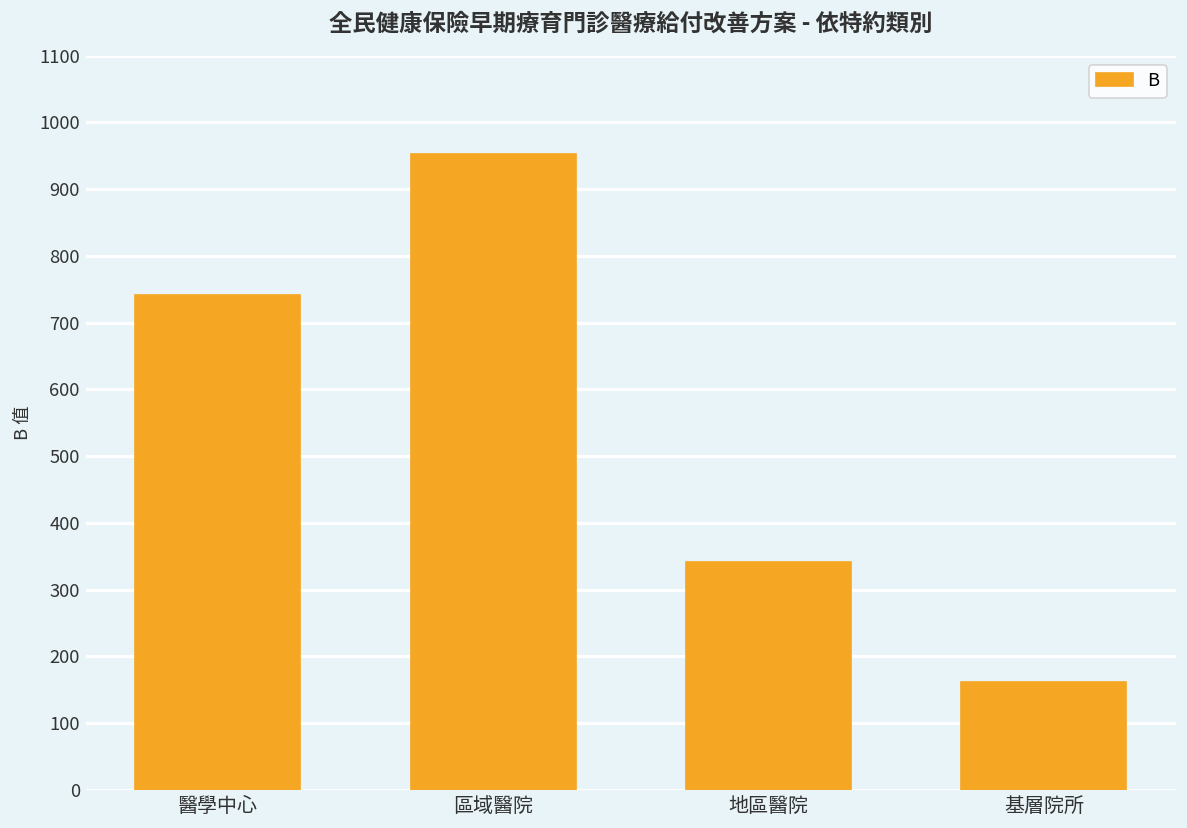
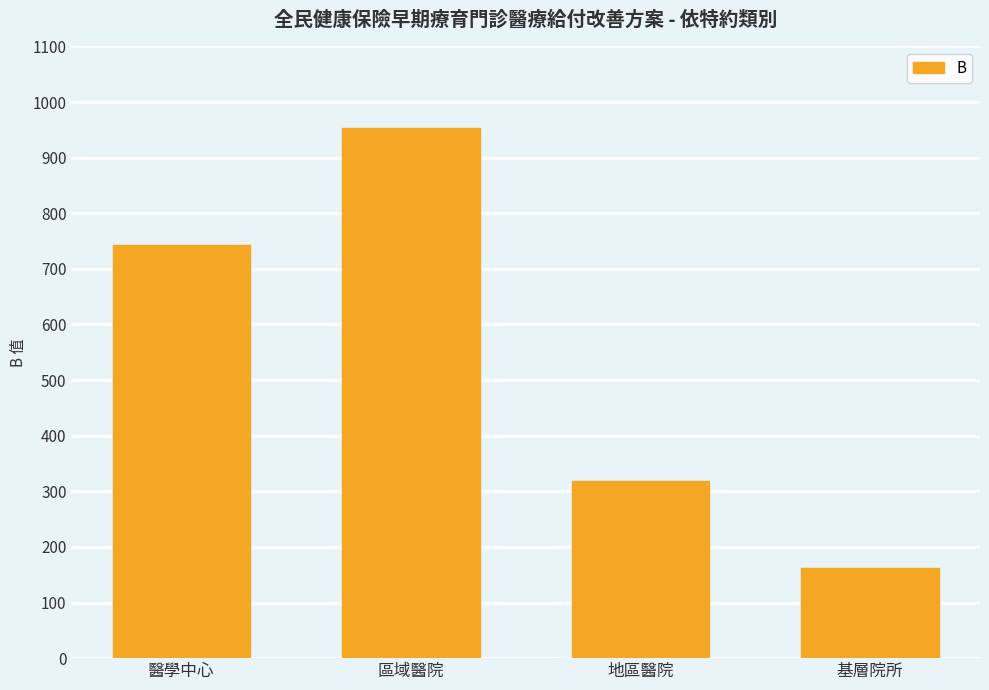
  {
    "醫學中心": 740,
    "區域醫院": 950,
-   "地區醫院": 340,
+   "地區醫院": 320,
    "基層院所": 160
  }
